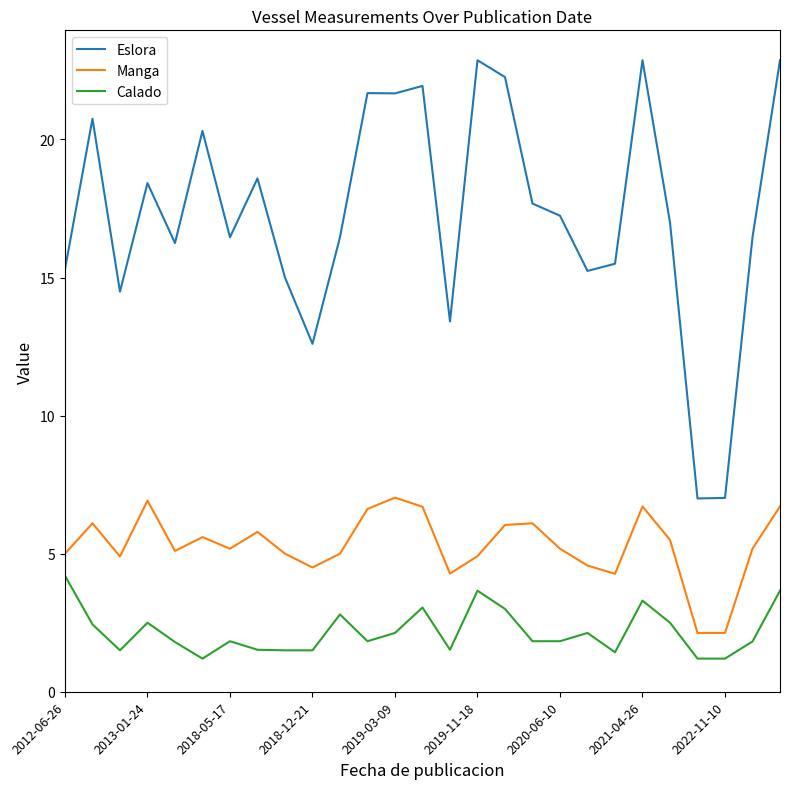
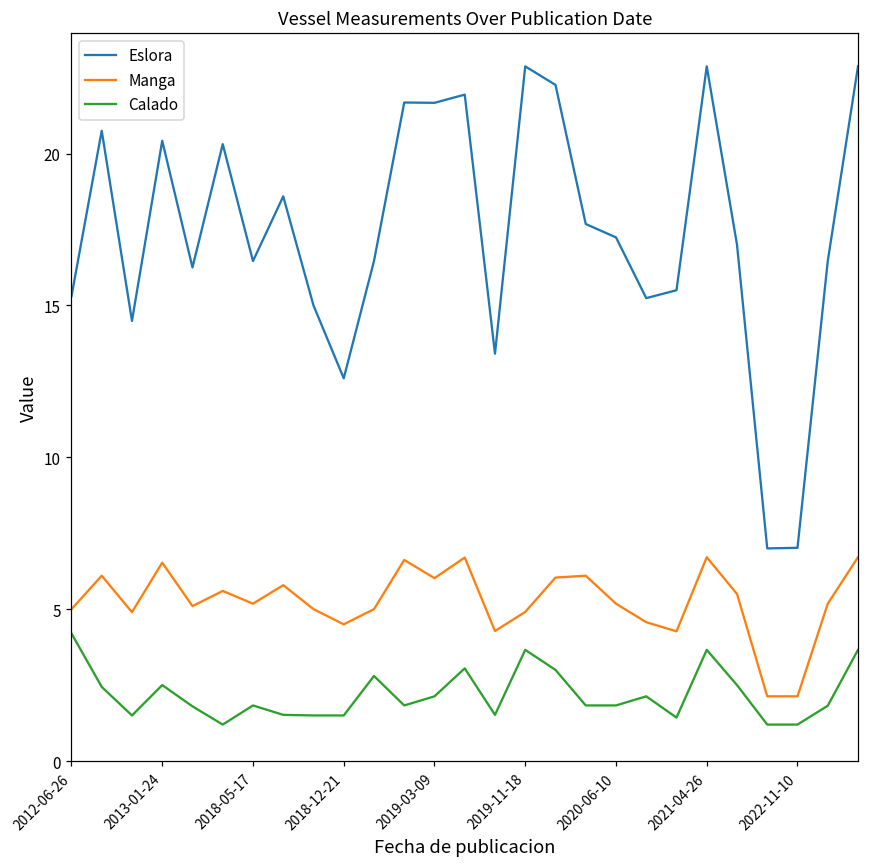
  {
    "Eslora": {
      "2012-06-26": 15.3,
-     "2013-01-24": 18.4,
+     "2013-01-24": 20.4,
      "2018-12-21": 12.6,
      "2019-03-09": 21.7,
      "2019-11-18": 22.9,
      "2020-06-10": 17.2,
      "2021-04-26": 22.9
    },
    "Manga": {
      "2012-06-26": 5.0,
-     "2013-01-24": 6.9,
+     "2013-01-24": 6.5,
      "2018-12-21": 4.5,
-     "2019-03-09": 7.0,
+     "2019-03-09": 6.0,
      "2019-11-18": 4.9,
      "2020-06-10": 5.2,
      "2021-04-26": 6.7
    },
    "Calado": {
      "2012-06-26": 4.2,
      "2013-01-24": 2.5,
      "2018-12-21": 1.5,
      "2019-03-09": 2.1,
      "2019-11-18": 3.7,
      "2020-06-10": 1.8,
-     "2021-04-26": 3.3
+     "2021-04-26": 3.7
    }
  }
